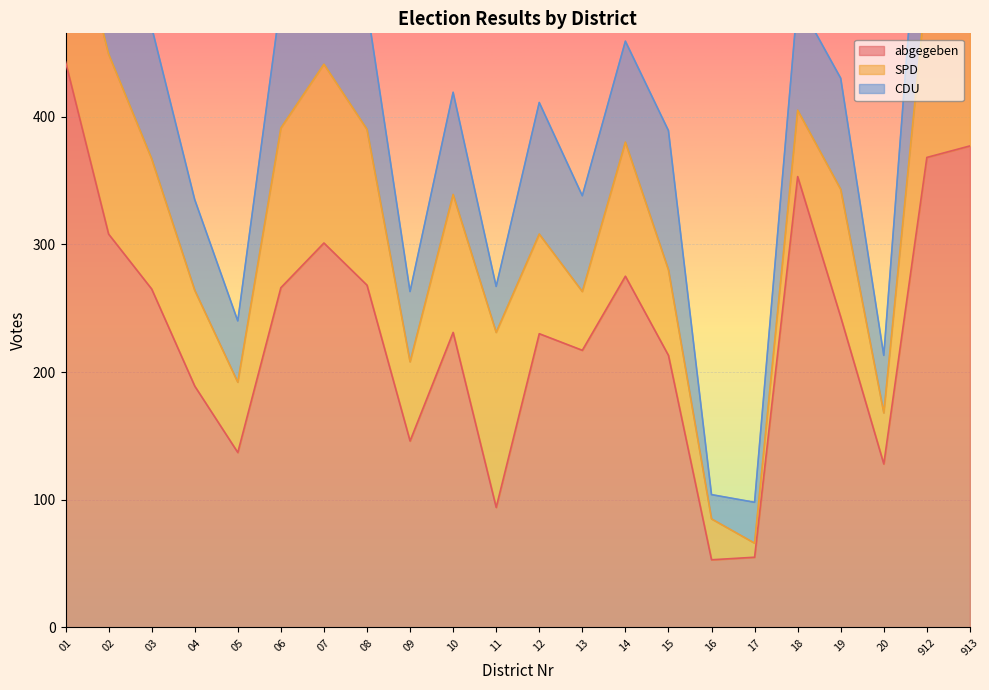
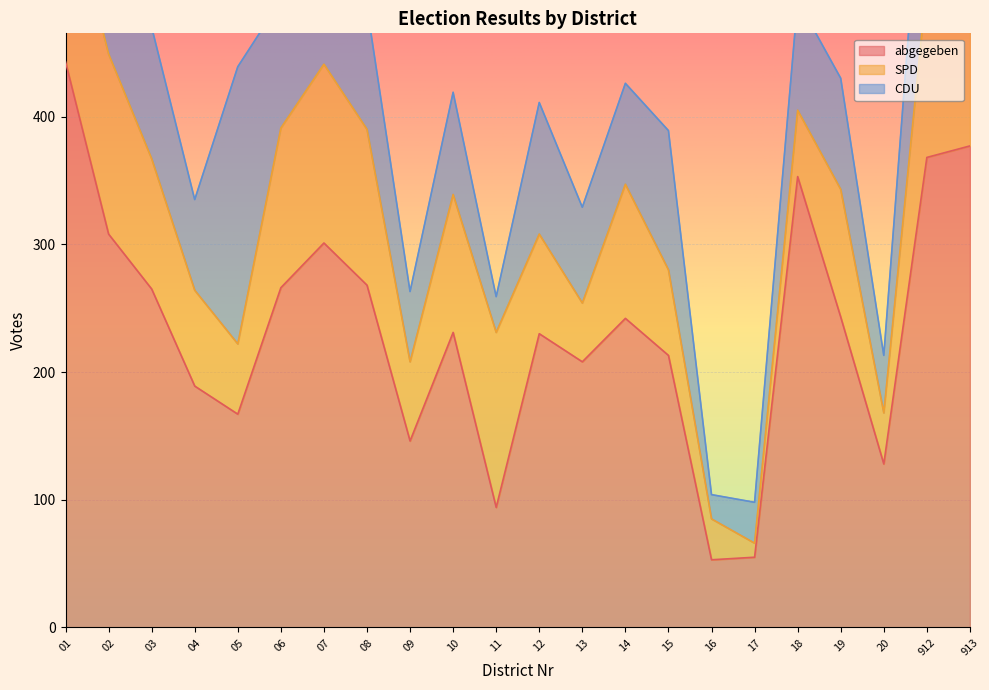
  {
    "abgegeben": {
      "01": 443,
      "02": 308,
      "03": 265,
      "04": 189,
-     "05": 137,
+     "05": 167,
      "06": 266,
      "07": 301,
      "08": 268,
      "09": 146,
      "10": 231,
      "11": 94,
      "12": 230,
-     "13": 217,
-     "14": 275,
+     "13": 208,
+     "14": 242,
      "15": 213,
      "16": 53,
      "17": 55,
      "18": 353,
      "19": 243,
      "20": 128,
      "912": 368,
      "913": 377
    },
    "SPD": {
      "02": 141,
      "03": 102,
      "04": 75,
      "05": 55,
      "06": 125,
      "07": 140,
      "08": 122,
      "09": 62,
      "10": 108,
      "11": 137,
      "12": 78,
      "13": 46,
      "14": 105,
      "15": 67,
      "16": 32,
      "17": 11,
      "18": 52,
      "19": 100,
      "20": 40
    },
    "CDU": {
      "04": 71,
-     "05": 48,
+     "05": 217,
      "09": 55,
      "10": 80,
-     "11": 36,
+     "11": 28,
      "12": 103,
      "13": 75,
      "14": 79,
      "15": 109,
      "16": 19,
      "17": 32,
      "19": 87,
      "20": 45
    }
  }
